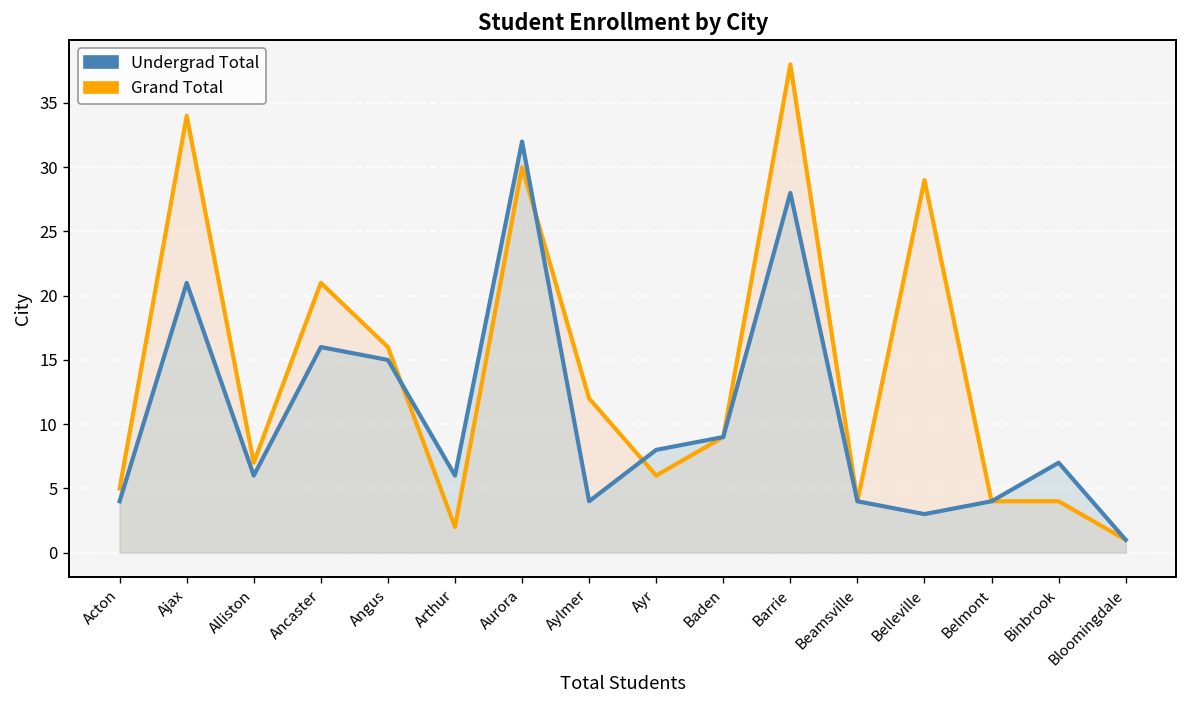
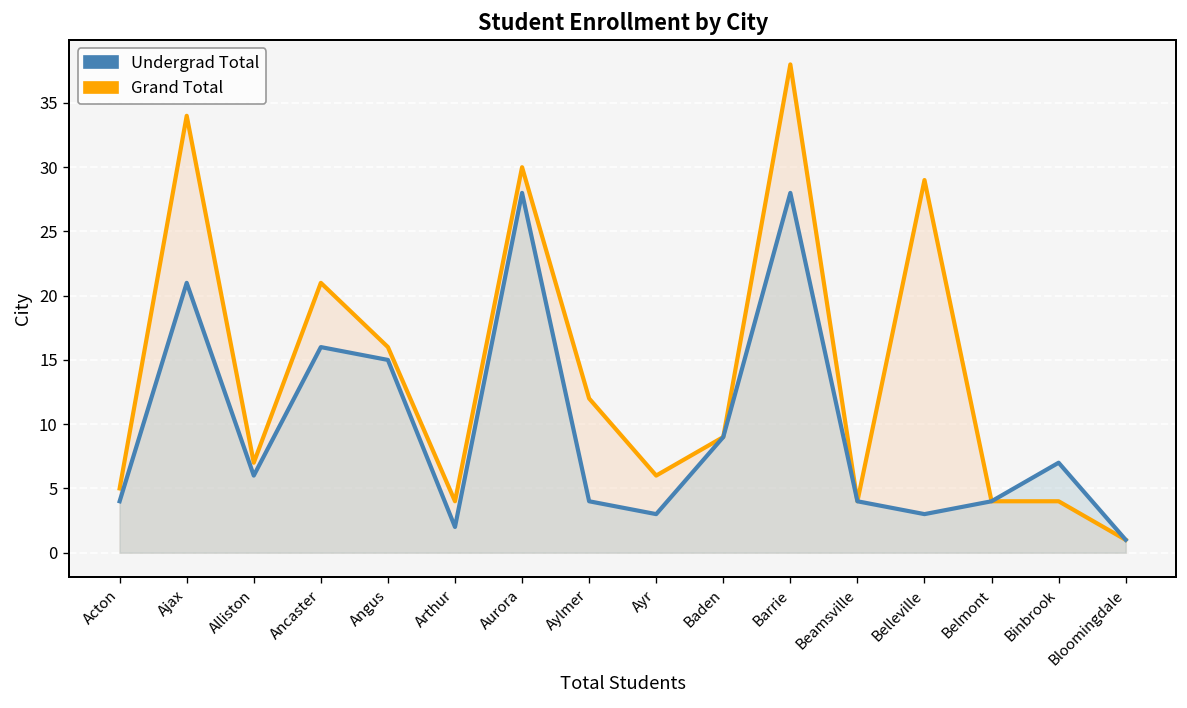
  {
    "Grand Total": {
      "Acton": 5,
      "Ajax": 34,
      "Alliston": 7,
      "Ancaster": 21,
      "Angus": 16,
-     "Arthur": 2,
+     "Arthur": 4,
      "Aurora": 30,
      "Aylmer": 12,
      "Ayr": 6,
      "Barrie": 38,
      "Belleville": 29,
      "Binbrook": 4
    },
    "Undergrad Total": {
      "Acton": 4,
      "Ajax": 21,
      "Alliston": 6,
      "Ancaster": 16,
      "Angus": 15,
-     "Arthur": 6,
-     "Aurora": 32,
+     "Arthur": 2,
+     "Aurora": 28,
      "Aylmer": 4,
-     "Ayr": 8,
+     "Ayr": 3,
      "Barrie": 28,
      "Belleville": 3,
      "Binbrook": 7
    }
  }
